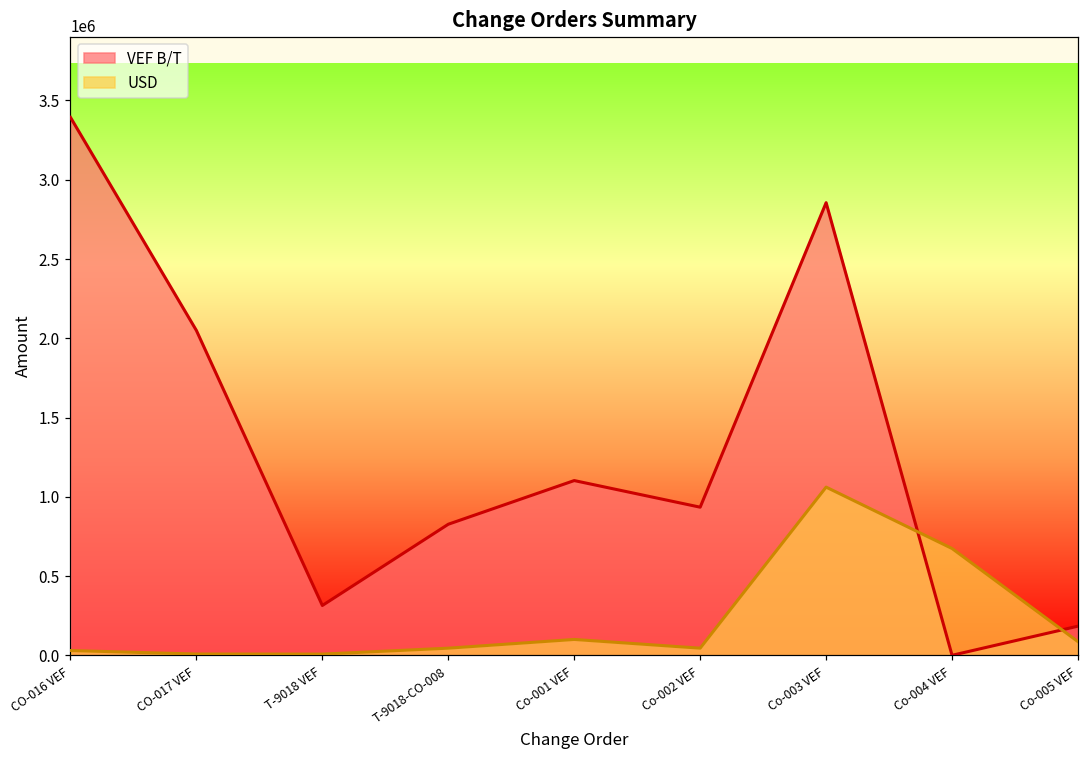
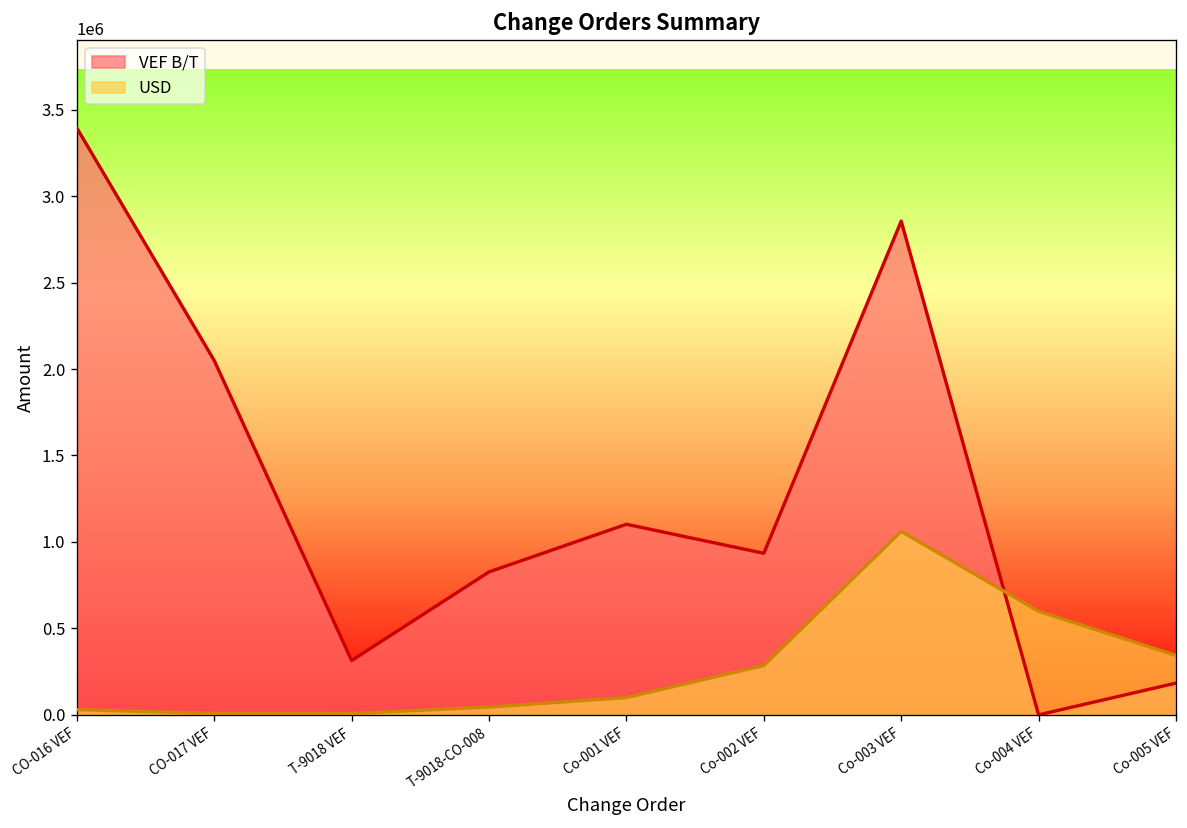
  {
    "VEF B/T": {
      "CO-016 VEF": 3390000,
      "CO-017 VEF": 2050000,
      "T-9018 VEF": 310000,
      "T-9018-CO-008": 830000,
      "Co-001 VEF": 1100000,
      "Co-002 VEF": 930000,
      "Co-003 VEF": 2860000,
      "Co-004 VEF": 0,
      "Co-005 VEF": 180000
    },
    "USD": {
      "CO-016 VEF": 30000,
      "CO-017 VEF": 10000,
      "T-9018 VEF": 10000,
      "T-9018-CO-008": 50000,
      "Co-001 VEF": 100000,
-     "Co-002 VEF": 50000,
+     "Co-002 VEF": 290000,
      "Co-003 VEF": 1060000,
-     "Co-004 VEF": 670000,
-     "Co-005 VEF": 90000
+     "Co-004 VEF": 600000,
+     "Co-005 VEF": 340000
    }
  }
